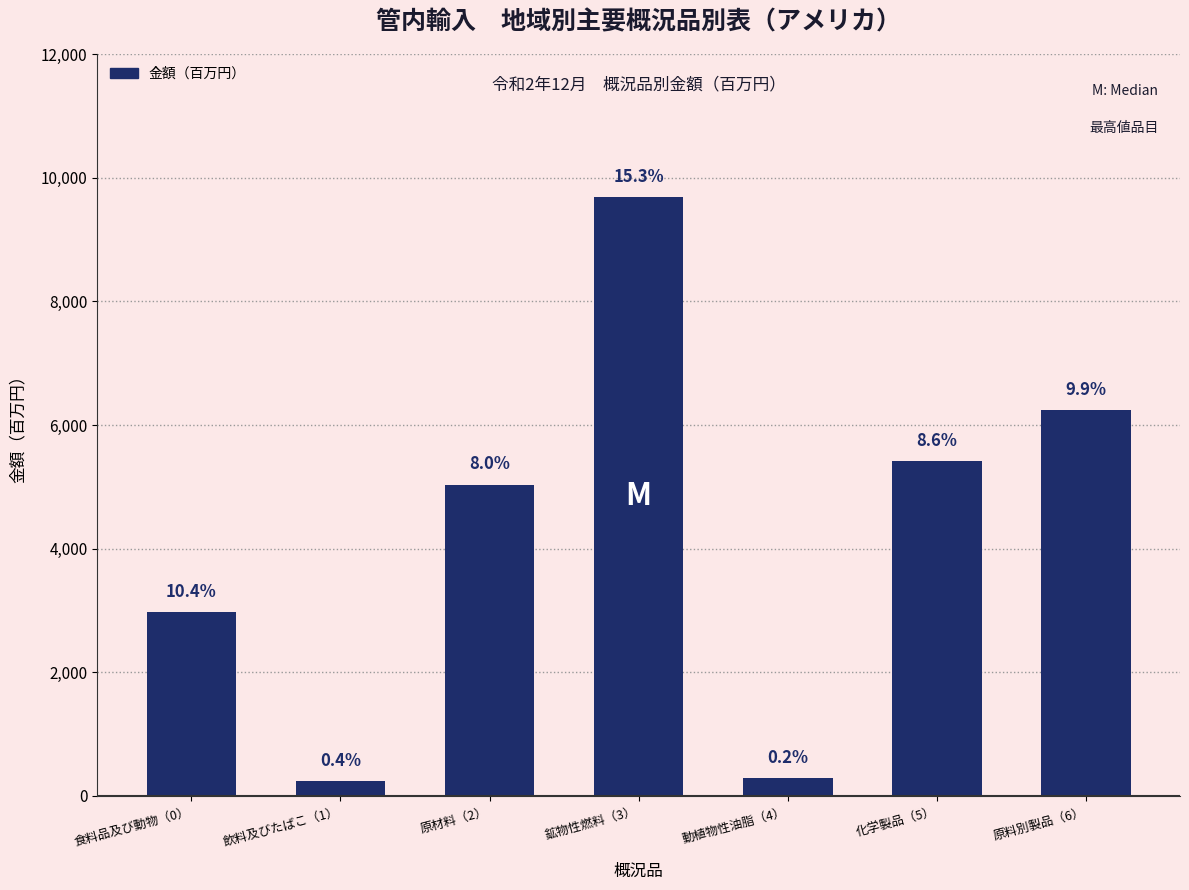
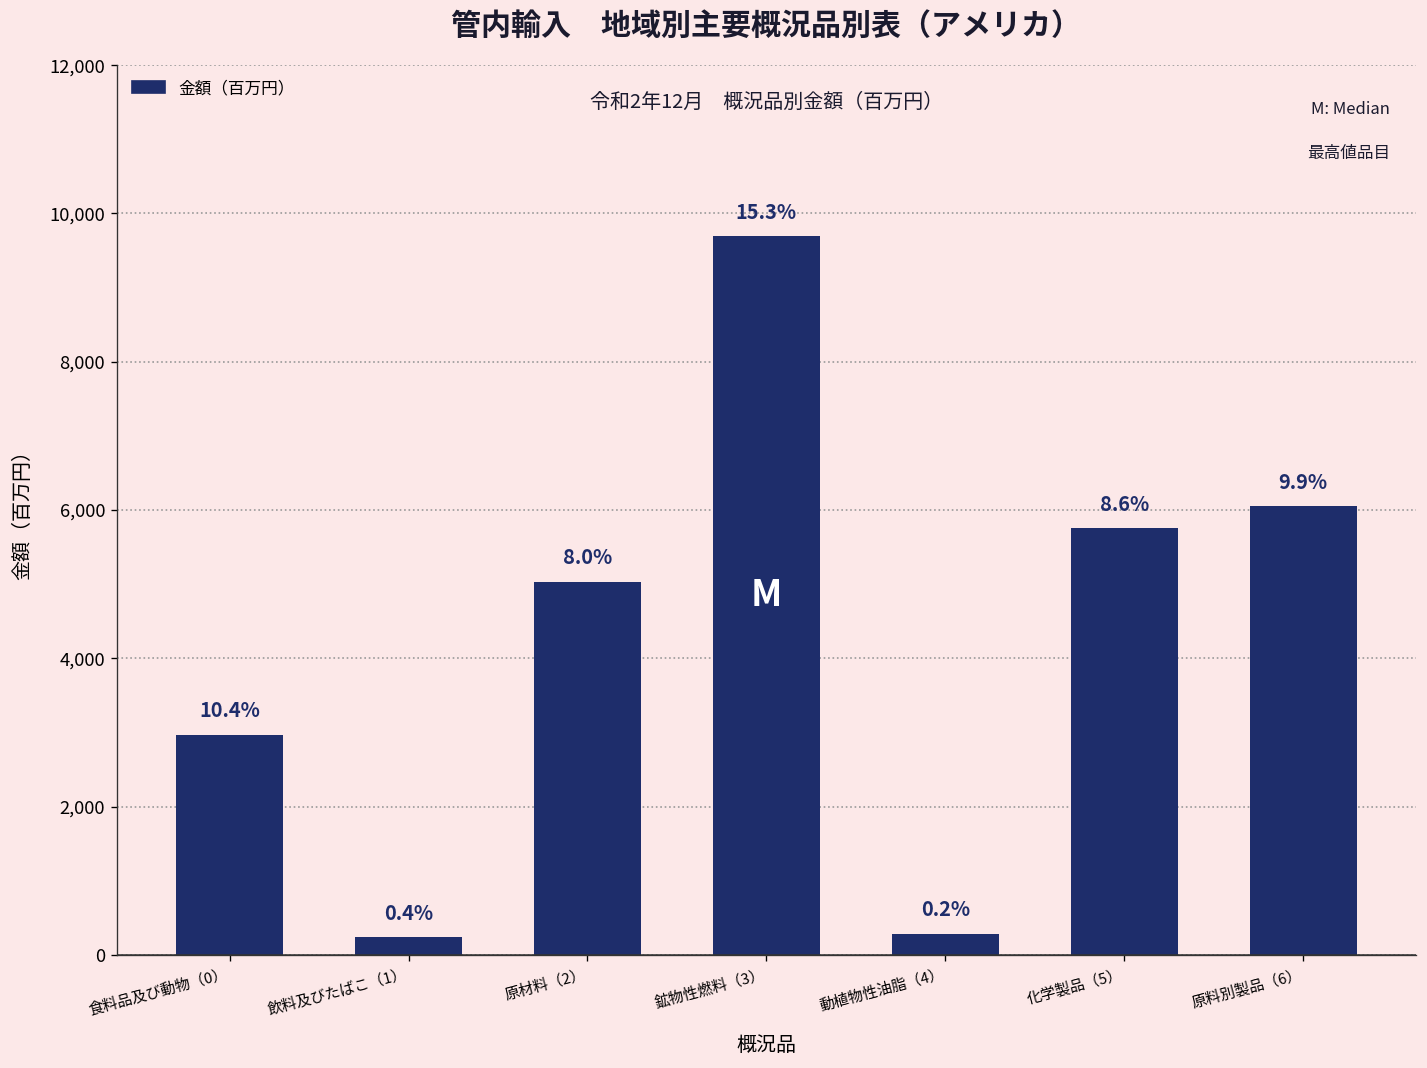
  {
-   "化学製品（5）": "5,400",
-   "原料別製品（6）": "6,200"
+   "化学製品（5）": "5,800",
+   "原料別製品（6）": "6,100"
  }
